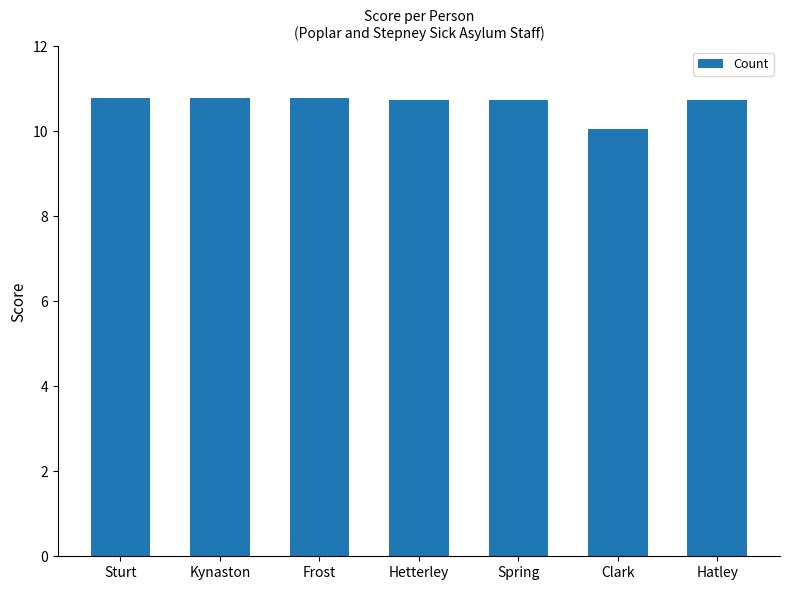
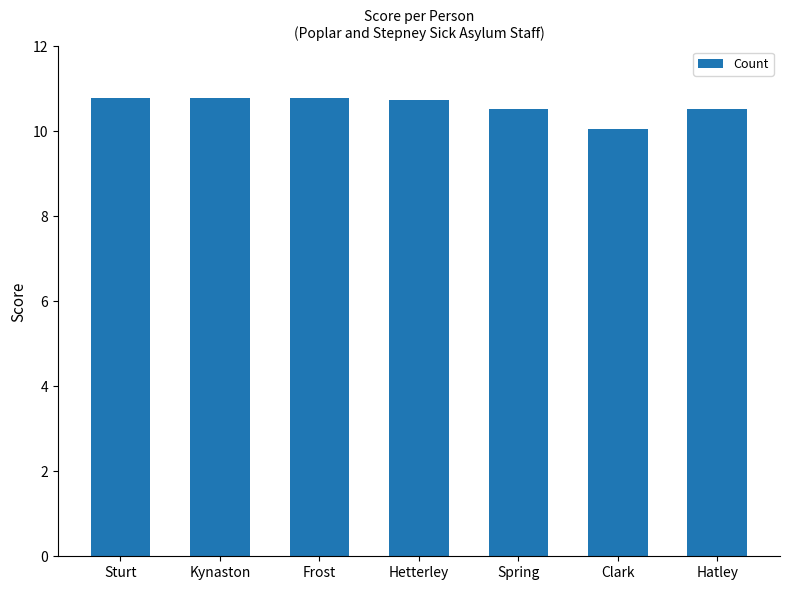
  {
    "Sturt": 10.8,
    "Kynaston": 10.8,
    "Frost": 10.8,
    "Hetterley": 10.8,
-   "Spring": 10.7,
+   "Spring": 10.5,
    "Clark": 10.1,
-   "Hatley": 10.7
+   "Hatley": 10.5
  }
